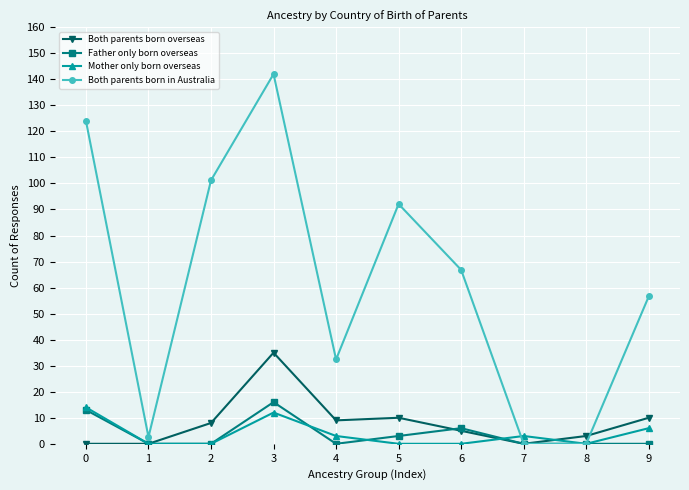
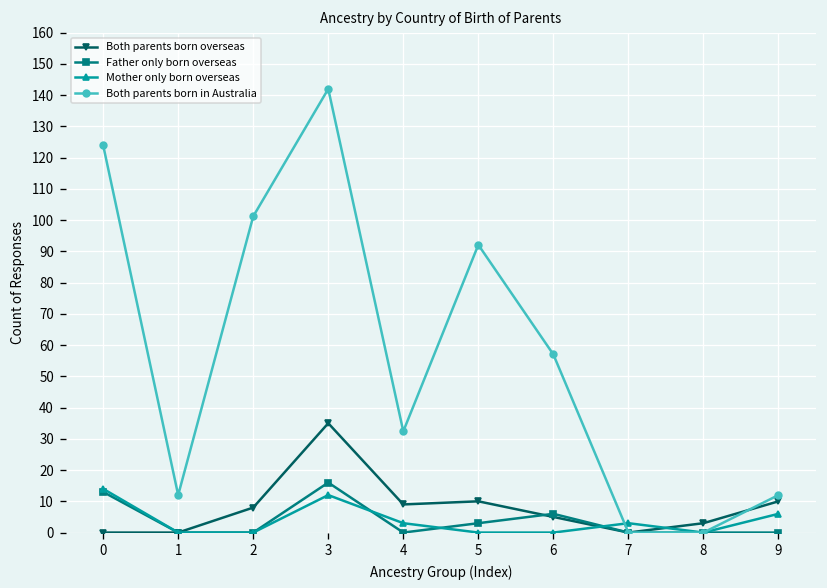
  {
    "Both parents born in Australia": {
      "0": 124,
-     "1": 3,
+     "1": 12,
      "2": 101,
      "3": 142,
      "4": 32,
      "5": 92,
-     "6": 67,
-     "9": 57
+     "6": 57,
+     "9": 12
    }
  }
